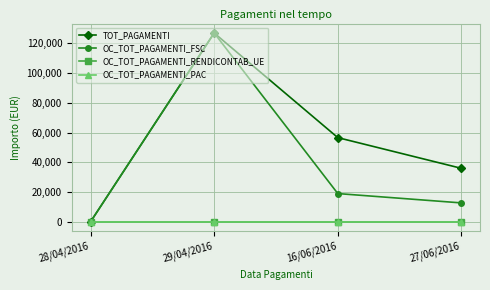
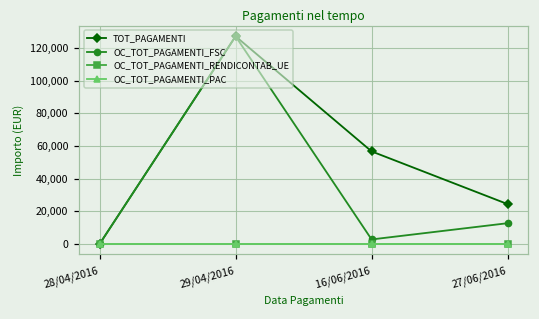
  {
    "TOT_PAGAMENTI": {
      "16/06/2016": "57,000",
-     "27/06/2016": "36,000"
+     "27/06/2016": "24,000"
    },
    "OC_TOT_PAGAMENTI_FSC": {
-     "16/06/2016": "19,000",
+     "16/06/2016": "3,000",
      "27/06/2016": "13,000"
    },
    "OC_TOT_PAGAMENTI_PAC": {
      "29/04/2016": "0",
      "16/06/2016": "0",
      "27/06/2016": "0"
    }
  }
